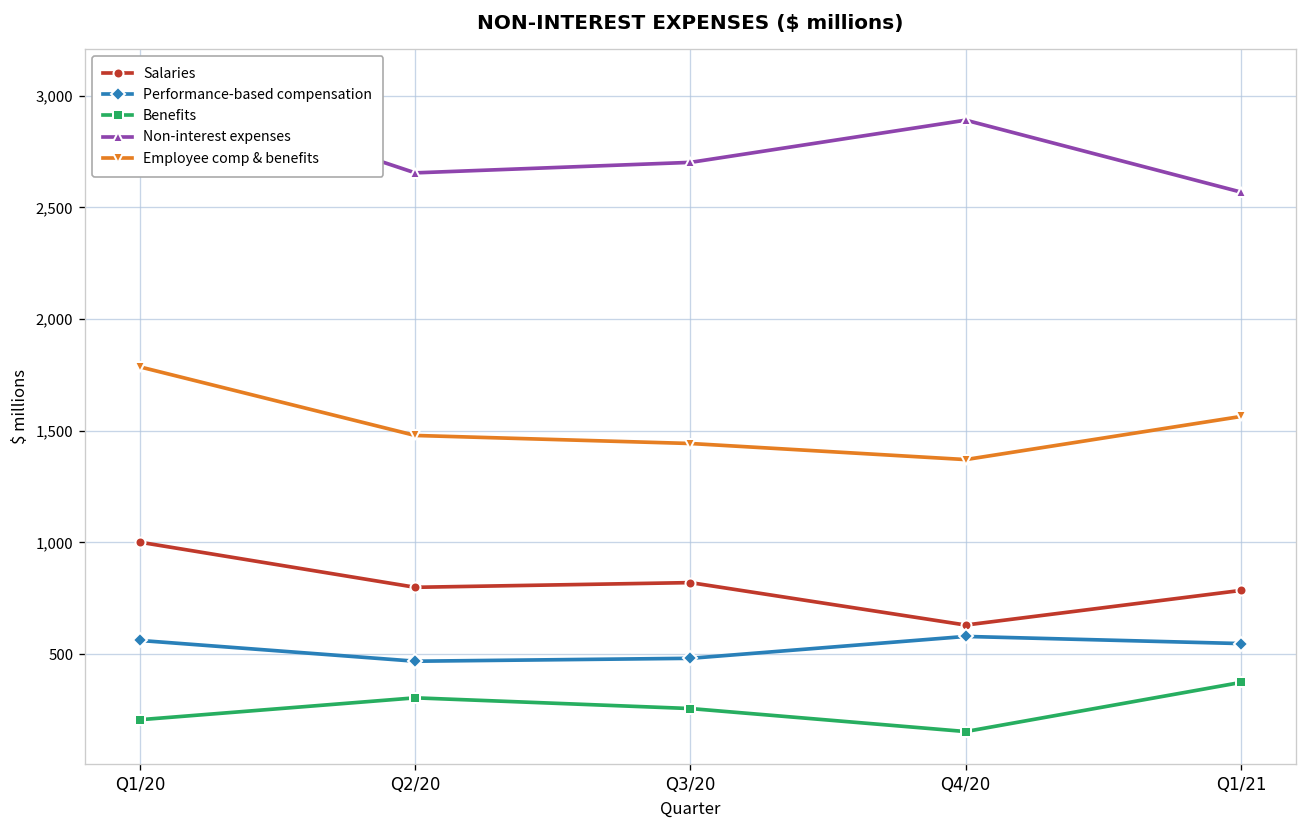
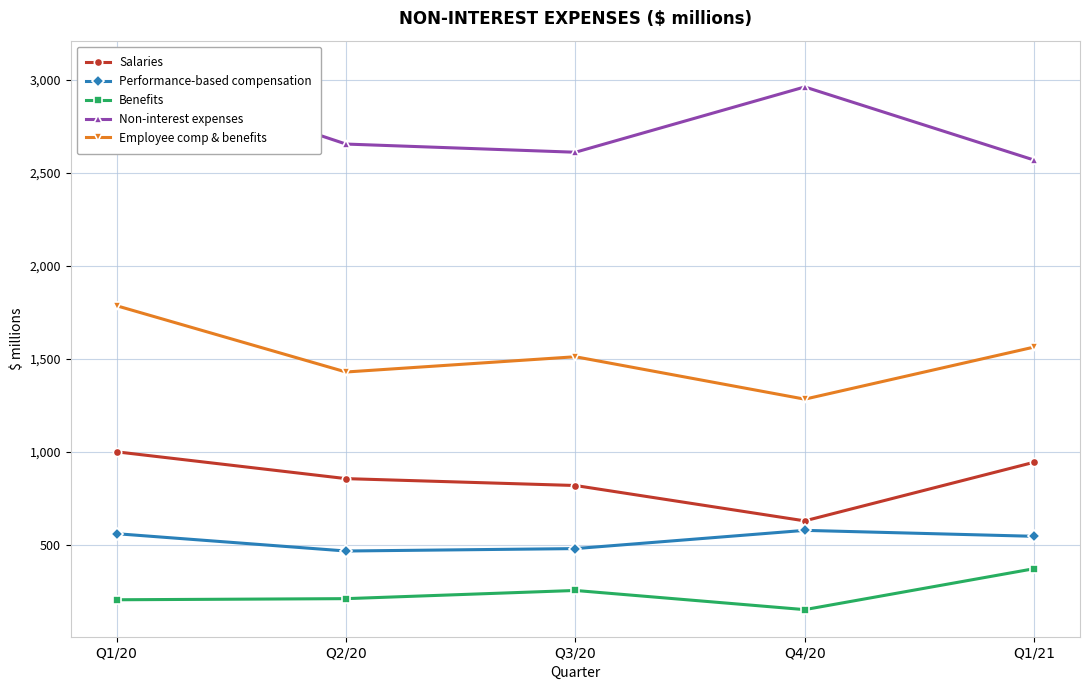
  {
    "Salaries": {
      "Q1/20": "1,000",
-     "Q2/20": "800",
+     "Q2/20": "860",
      "Q3/20": "820",
      "Q4/20": "630",
-     "Q1/21": "790"
+     "Q1/21": "950"
    },
    "Performance-based compensation": {
      "Q1/20": "560",
      "Q2/20": "470",
      "Q3/20": "480",
      "Q4/20": "580",
      "Q1/21": "550"
    },
    "Benefits": {
      "Q1/20": "210",
-     "Q2/20": "300",
+     "Q2/20": "210",
      "Q3/20": "260",
      "Q4/20": "150",
      "Q1/21": "370"
    },
    "Non-interest expenses": {
      "Q2/20": "2,660",
-     "Q3/20": "2,700",
-     "Q4/20": "2,890",
+     "Q3/20": "2,610",
+     "Q4/20": "2,960",
      "Q1/21": "2,570"
    },
    "Employee comp & benefits": {
      "Q1/20": "1,790",
-     "Q2/20": "1,480",
-     "Q3/20": "1,440",
-     "Q4/20": "1,370",
+     "Q2/20": "1,430",
+     "Q3/20": "1,510",
+     "Q4/20": "1,280",
      "Q1/21": "1,560"
    }
  }
